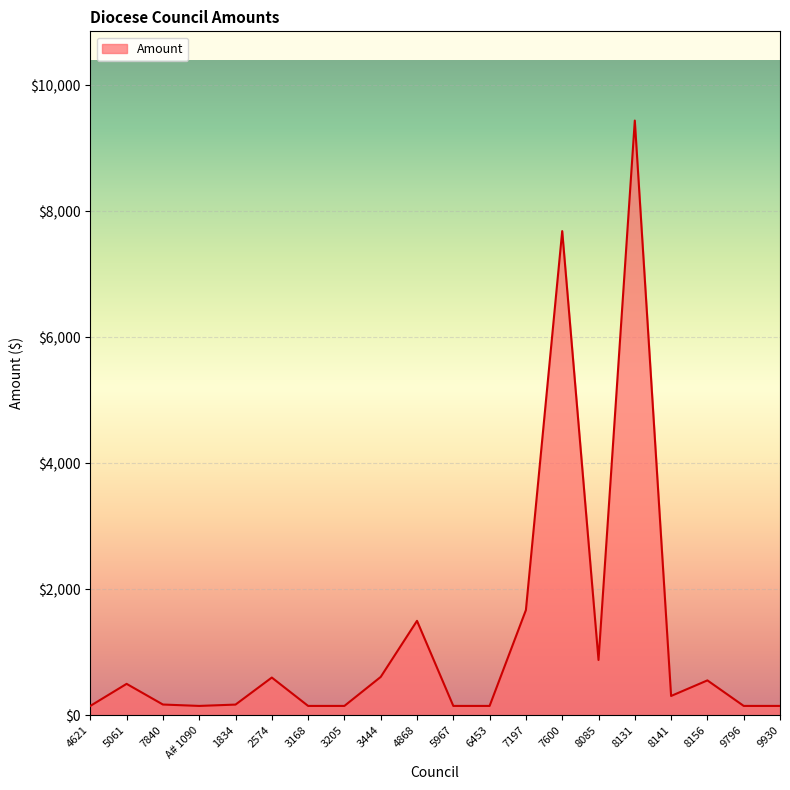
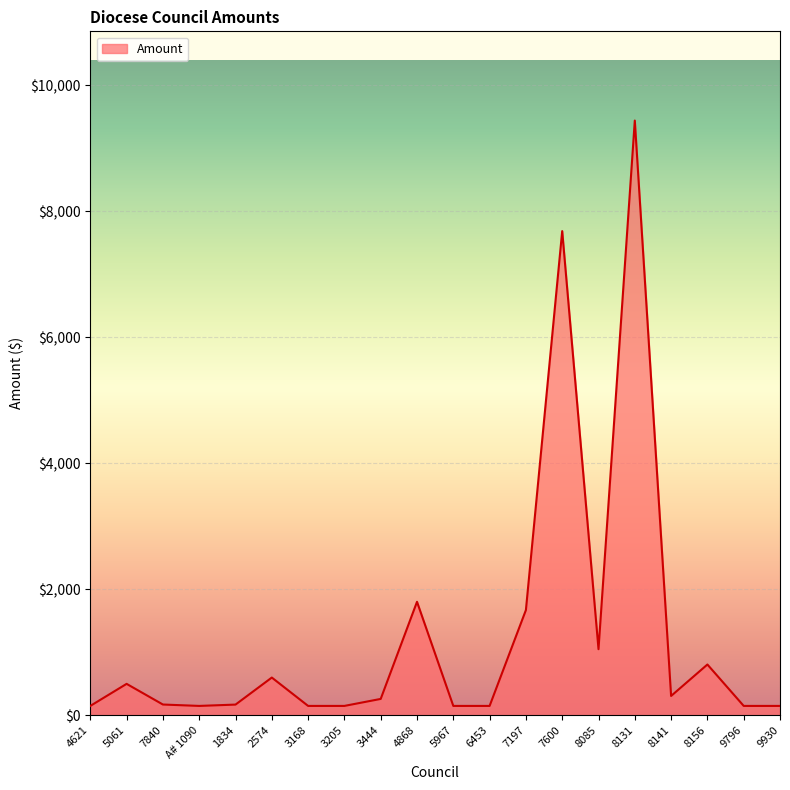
  {
    "4621": "$200",
    "5061": "$500",
    "7840": "$200",
    "A# 1090": "$200",
    "1834": "$200",
    "2574": "$600",
    "3168": "$200",
    "3205": "$200",
-   "3444": "$600",
-   "4868": "$1,500",
+   "3444": "$300",
+   "4868": "$1,800",
    "5967": "$200",
    "6453": "$200",
    "7197": "$1,700",
    "7600": "$7,700",
-   "8085": "$900",
+   "8085": "$1,100",
    "8131": "$9,400",
    "8141": "$300",
-   "8156": "$600",
+   "8156": "$800",
    "9796": "$200",
    "9930": "$200"
  }
